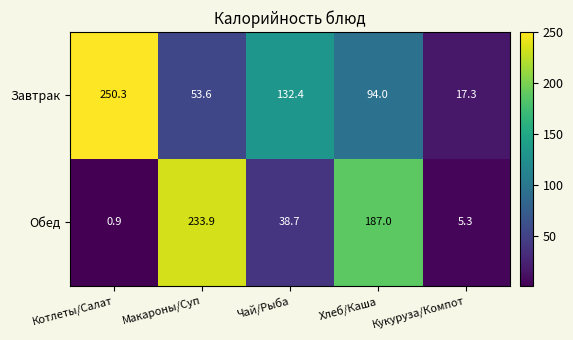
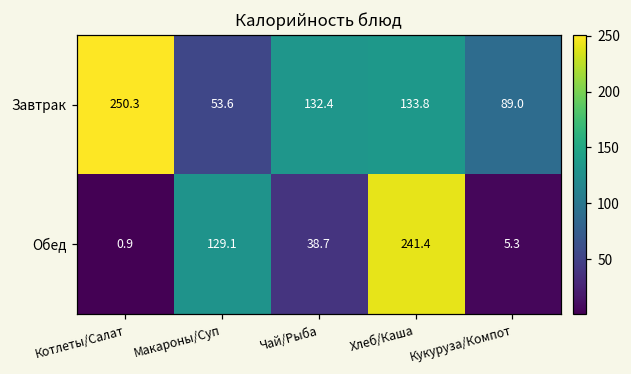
  {
    "Завтрак": {
      "Котлеты/Салат": 250.3,
      "Макароны/Суп": 53.6,
      "Чай/Рыба": 132.4,
-     "Хлеб/Каша": 94.0,
-     "Кукуруза/Компот": 17.3
+     "Хлеб/Каша": 133.8,
+     "Кукуруза/Компот": 89.0
    },
    "Обед": {
      "Котлеты/Салат": 0.9,
-     "Макароны/Суп": 233.9,
+     "Макароны/Суп": 129.1,
      "Чай/Рыба": 38.7,
-     "Хлеб/Каша": 187.0,
+     "Хлеб/Каша": 241.4,
      "Кукуруза/Компот": 5.3
    }
  }
